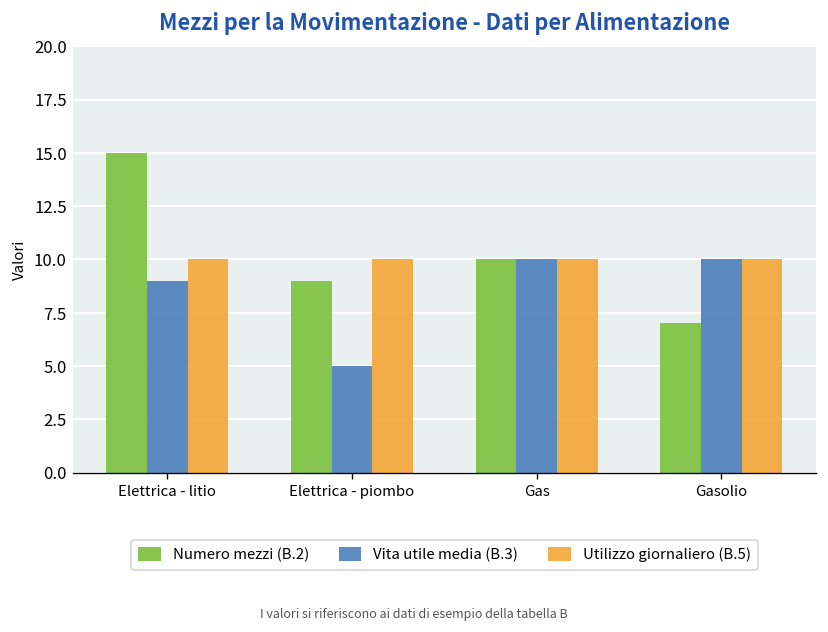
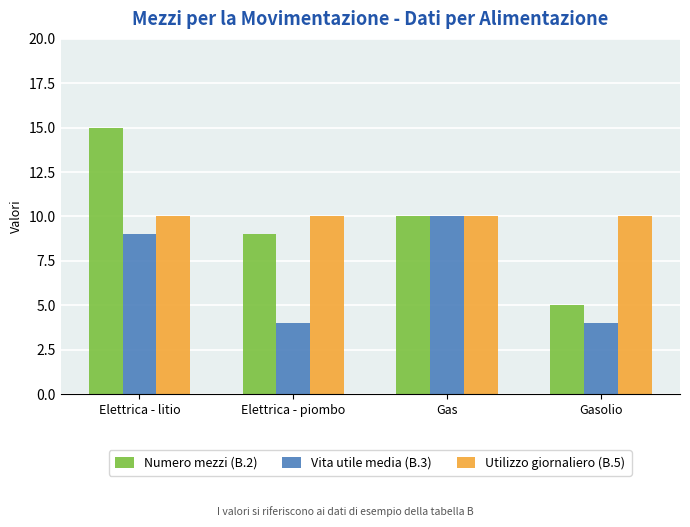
  {
    "Numero mezzi (B.2)": {
      "Elettrica - litio": 15,
      "Elettrica - piombo": 9,
      "Gas": 10,
-     "Gasolio": 7
+     "Gasolio": 5
    },
    "Vita utile media (B.3)": {
      "Elettrica - litio": 9,
-     "Elettrica - piombo": 5,
+     "Elettrica - piombo": 4,
      "Gas": 10,
-     "Gasolio": 10
+     "Gasolio": 4
    },
    "Utilizzo giornaliero (B.5)": {
      "Elettrica - litio": 10,
      "Elettrica - piombo": 10,
      "Gas": 10,
      "Gasolio": 10
    }
  }
